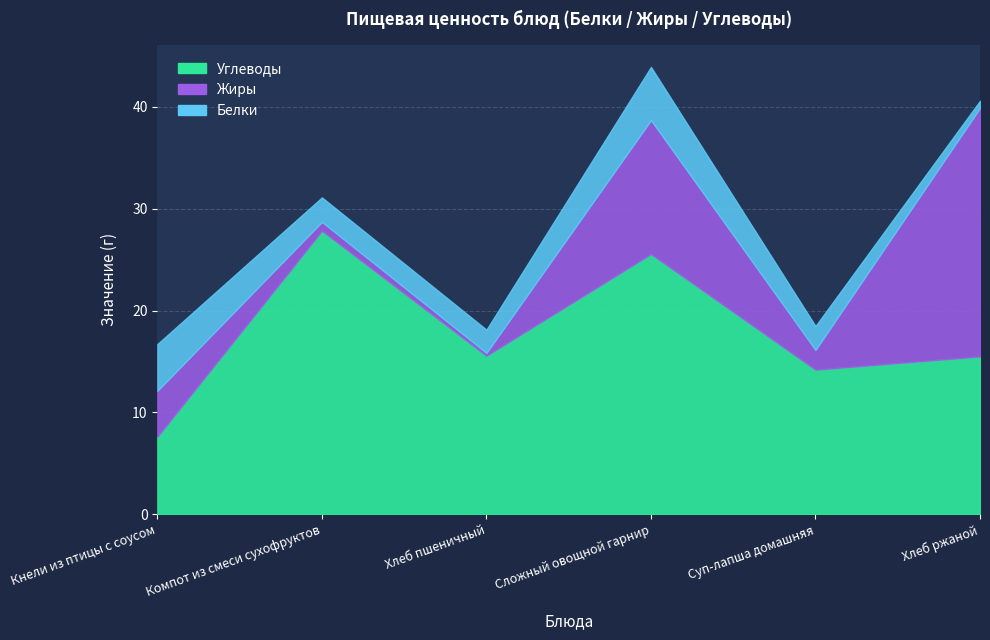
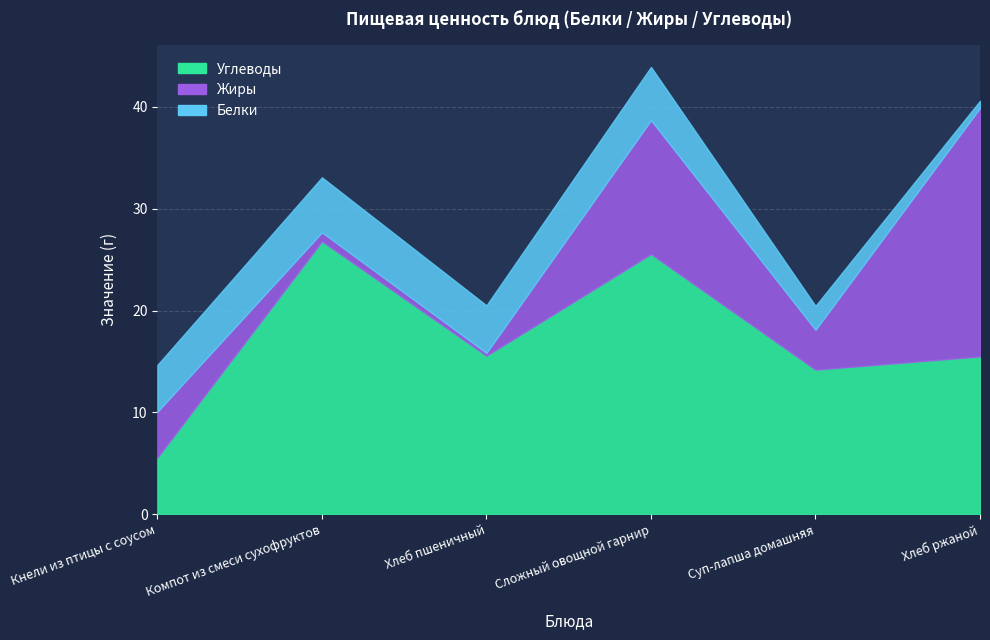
  {
    "Углеводы": {
-     "Кнели из птицы с соусом": 7.6,
-     "Компот из смеси сухофруктов": 27.8,
+     "Кнели из птицы с соусом": 5.6,
+     "Компот из смеси сухофруктов": 26.8,
      "Хлеб пшеничный": 15.6,
      "Сложный овощной гарнир": 25.6,
      "Суп-лапша домашняя": 14.2,
      "Хлеб ржаной": 15.5
    },
    "Жиры": {
      "Кнели из птицы с соусом": 4.5,
      "Компот из смеси сухофруктов": 0.9,
      "Хлеб пшеничный": 0.3,
      "Сложный овощной гарнир": 13.1,
-     "Суп-лапша домашняя": 1.9,
+     "Суп-лапша домашняя": 3.9,
      "Хлеб ржаной": 24.4
    },
    "Белки": {
      "Кнели из птицы с соусом": 4.6,
-     "Компот из смеси сухофруктов": 2.4,
-     "Хлеб пшеничный": 2.3,
+     "Компот из смеси сухофруктов": 5.4,
+     "Хлеб пшеничный": 4.7,
      "Сложный овощной гарнир": 5.2,
      "Суп-лапша домашняя": 2.4,
      "Хлеб ржаной": 0.7
    }
  }
